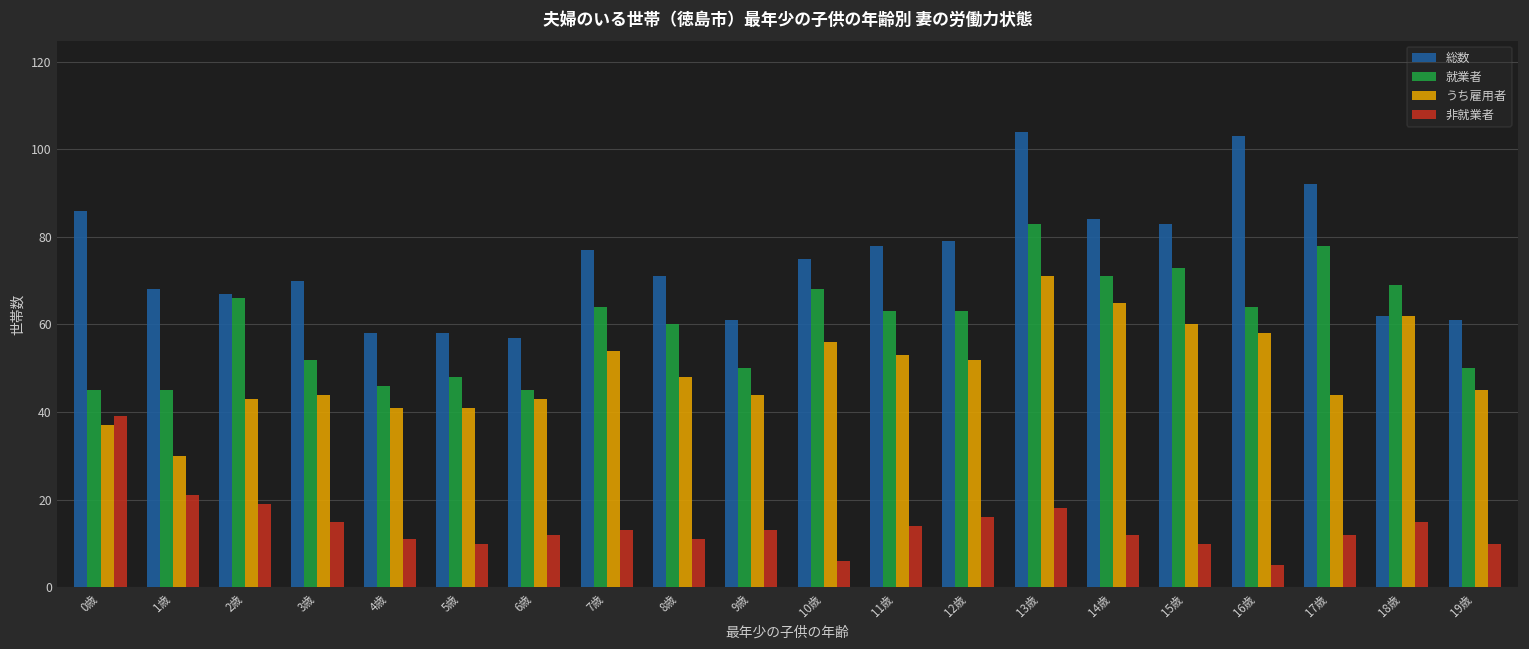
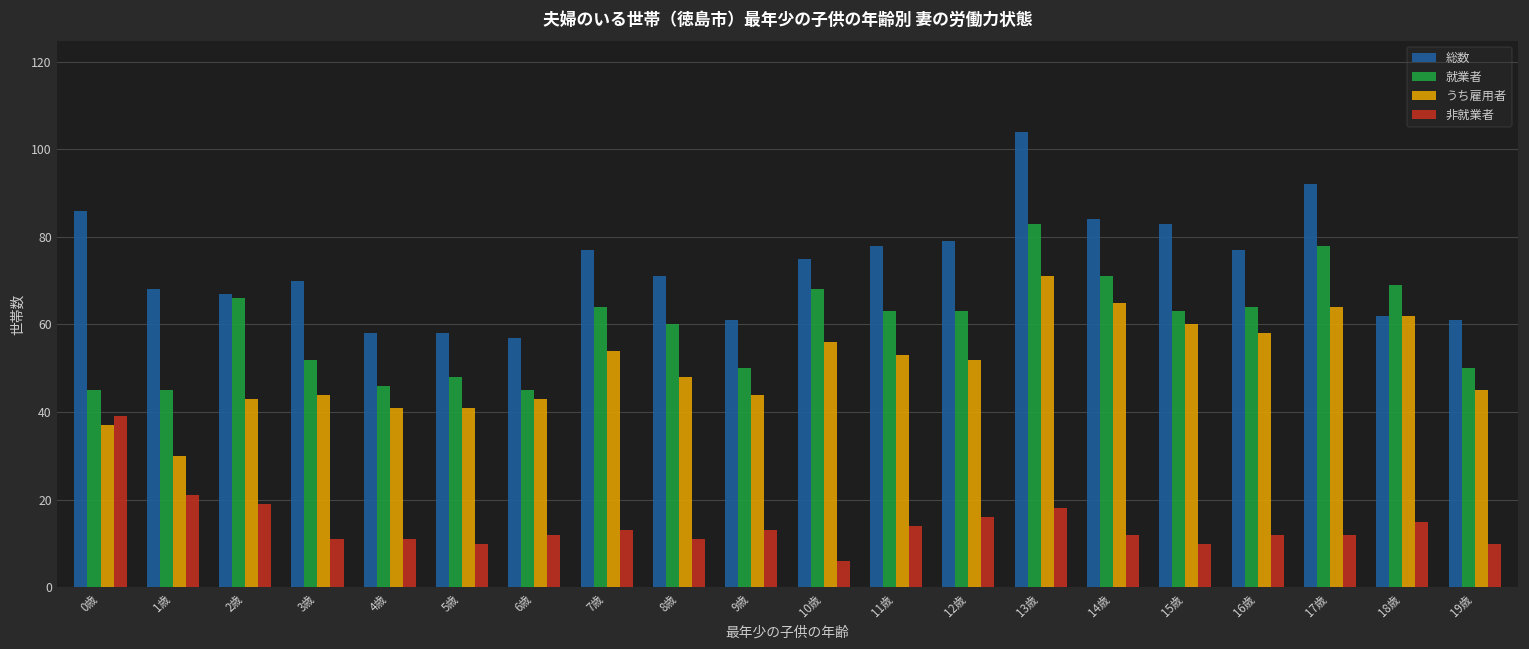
  {
    "総数": {
      "0歳": 86,
      "1歳": 68,
      "2歳": 67,
      "3歳": 70,
      "4歳": 58,
      "5歳": 58,
      "6歳": 57,
      "7歳": 77,
      "8歳": 71,
      "9歳": 61,
      "10歳": 75,
      "11歳": 78,
      "12歳": 79,
      "13歳": 104,
      "14歳": 84,
      "15歳": 83,
-     "16歳": 103,
+     "16歳": 77,
      "17歳": 92,
      "18歳": 62,
      "19歳": 61
    },
    "就業者": {
      "0歳": 45,
      "1歳": 45,
      "2歳": 66,
      "3歳": 52,
      "4歳": 46,
      "5歳": 48,
      "6歳": 45,
      "7歳": 64,
      "8歳": 60,
      "9歳": 50,
      "10歳": 68,
      "11歳": 63,
      "12歳": 63,
      "13歳": 83,
      "14歳": 71,
-     "15歳": 73,
+     "15歳": 63,
      "16歳": 64,
      "17歳": 78,
      "18歳": 69,
      "19歳": 50
    },
    "うち雇用者": {
      "0歳": 37,
      "1歳": 30,
      "2歳": 43,
      "3歳": 44,
      "4歳": 41,
      "5歳": 41,
      "6歳": 43,
      "7歳": 54,
      "8歳": 48,
      "9歳": 44,
      "10歳": 56,
      "11歳": 53,
      "12歳": 52,
      "13歳": 71,
      "14歳": 65,
      "15歳": 60,
      "16歳": 58,
-     "17歳": 44,
+     "17歳": 64,
      "18歳": 62,
      "19歳": 45
    },
    "非就業者": {
      "0歳": 39,
      "1歳": 21,
      "2歳": 19,
-     "3歳": 15,
+     "3歳": 11,
      "4歳": 11,
      "5歳": 10,
      "6歳": 12,
      "7歳": 13,
      "8歳": 11,
      "9歳": 13,
      "10歳": 6,
      "11歳": 14,
      "12歳": 16,
      "13歳": 18,
      "14歳": 12,
      "15歳": 10,
-     "16歳": 5,
+     "16歳": 12,
      "17歳": 12,
      "18歳": 15,
      "19歳": 10
    }
  }
